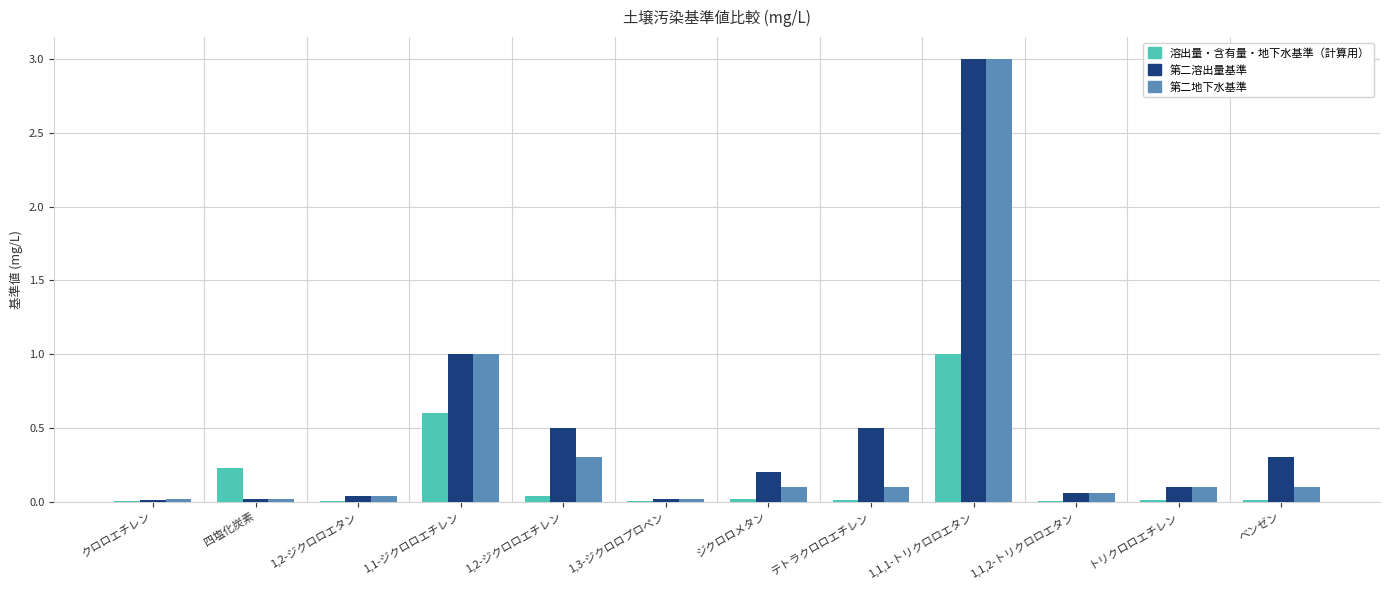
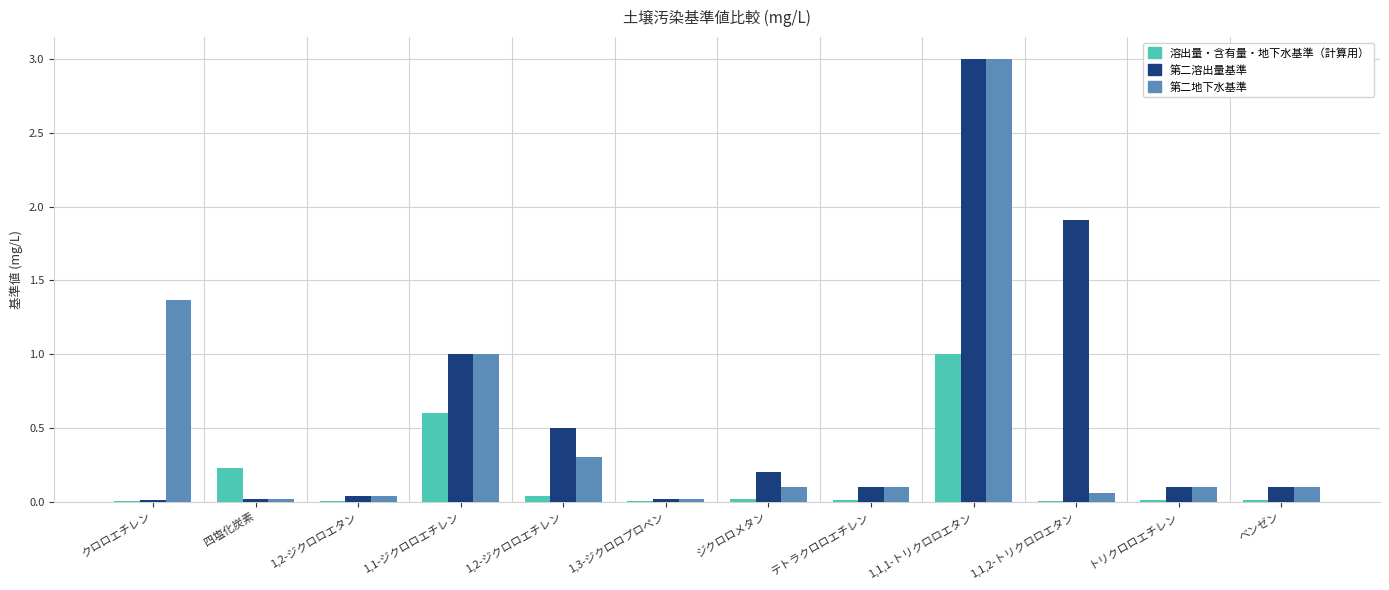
  {
    "溶出量・含有量・地下水基準（計算用）": {
      "四塩化炭素": 0.23,
      "1,1-ジクロロエチレン": 0.60,
      "1,2-ジクロロエチレン": 0.04,
      "ジクロロメタン": 0.02,
      "1,1,1-トリクロロエタン": 1.00
    },
    "第二溶出量基準": {
      "四塩化炭素": 0.02,
      "1,2-ジクロロエタン": 0.04,
      "1,1-ジクロロエチレン": 1.00,
      "1,2-ジクロロエチレン": 0.50,
      "1,3-ジクロロプロペン": 0.02,
      "ジクロロメタン": 0.20,
-     "テトラクロロエチレン": 0.5,
+     "テトラクロロエチレン": 0.1,
      "1,1,1-トリクロロエタン": 3.00,
-     "1,1,2-トリクロロエタン": 0.06,
+     "1,1,2-トリクロロエタン": 1.91,
      "トリクロロエチレン": 0.10,
-     "ベンゼン": 0.3
+     "ベンゼン": 0.1
    },
    "第二地下水基準": {
-     "クロロエチレン": 0.02,
+     "クロロエチレン": 1.37,
      "四塩化炭素": 0.02,
      "1,2-ジクロロエタン": 0.04,
      "1,1-ジクロロエチレン": 1.00,
      "1,2-ジクロロエチレン": 0.30,
      "1,3-ジクロロプロペン": 0.02,
      "ジクロロメタン": 0.10,
      "テトラクロロエチレン": 0.10,
      "1,1,1-トリクロロエタン": 3.00,
      "1,1,2-トリクロロエタン": 0.06,
      "トリクロロエチレン": 0.10,
      "ベンゼン": 0.10
    }
  }
